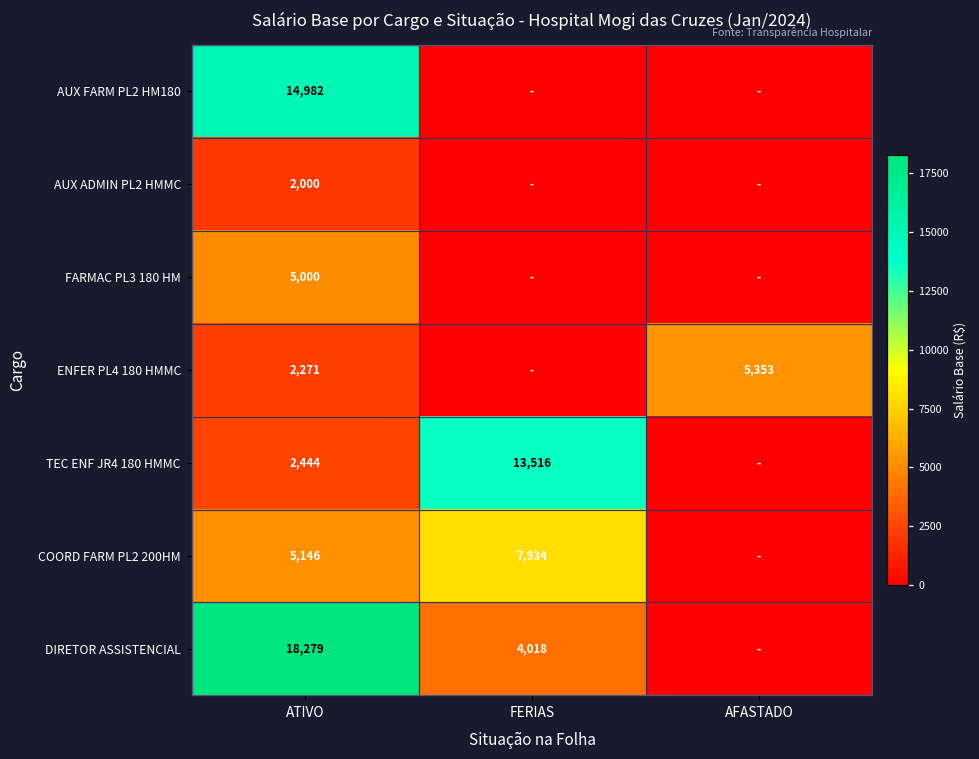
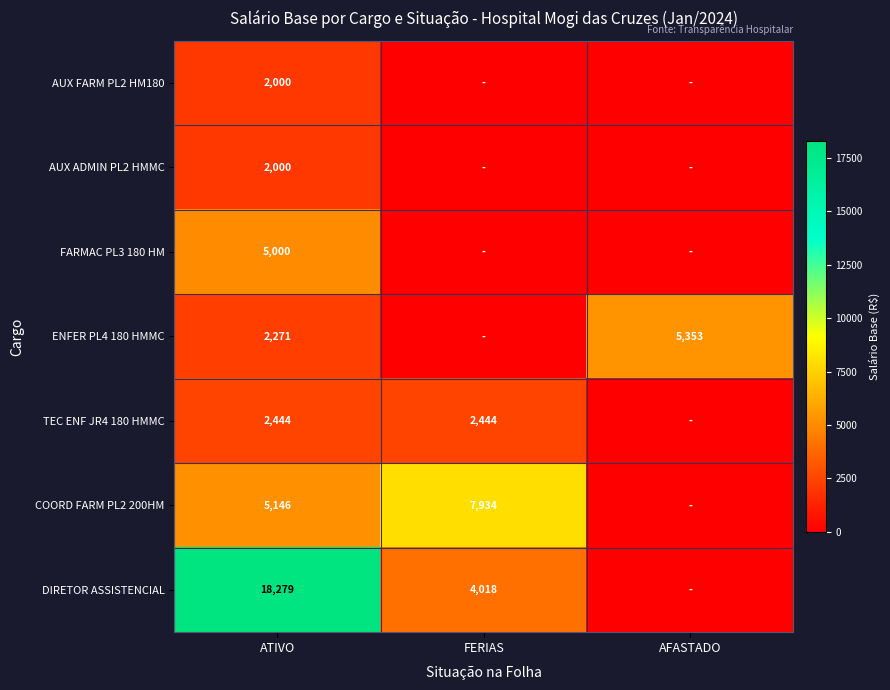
  {
    "AUX FARM PL2 HM180": {
-     "ATIVO": "14,982"
+     "ATIVO": "2,000"
    },
    "AUX ADMIN PL2 HMMC": {
      "ATIVO": "2,000"
    },
    "FARMAC PL3 180 HM": {
      "ATIVO": "5,000"
    },
    "ENFER PL4 180 HMMC": {
      "ATIVO": "2,271",
      "AFASTADO": "5,353"
    },
    "TEC ENF JR4 180 HMMC": {
      "ATIVO": "2,444",
-     "FERIAS": "13,516"
+     "FERIAS": "2,444"
    },
    "COORD FARM PL2 200HM": {
      "ATIVO": "5,146",
      "FERIAS": "7,934"
    },
    "DIRETOR ASSISTENCIAL": {
      "ATIVO": "18,279",
      "FERIAS": "4,018"
    }
  }
